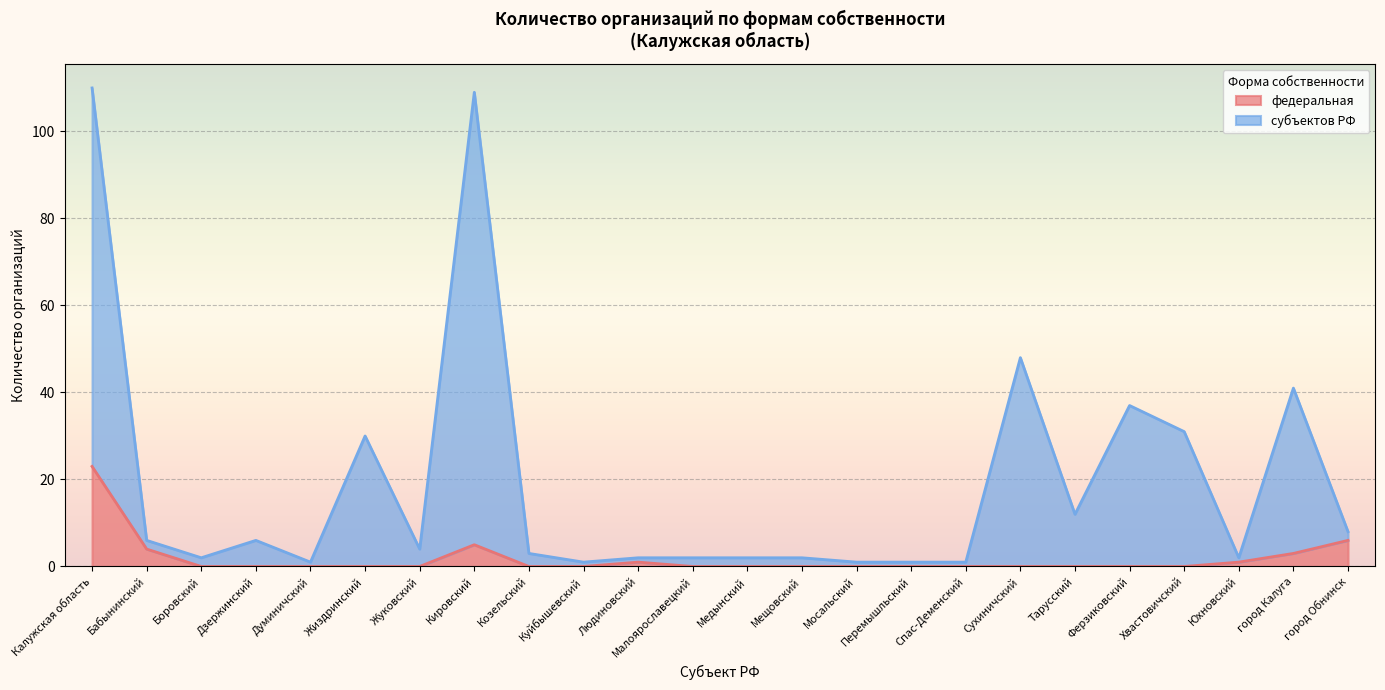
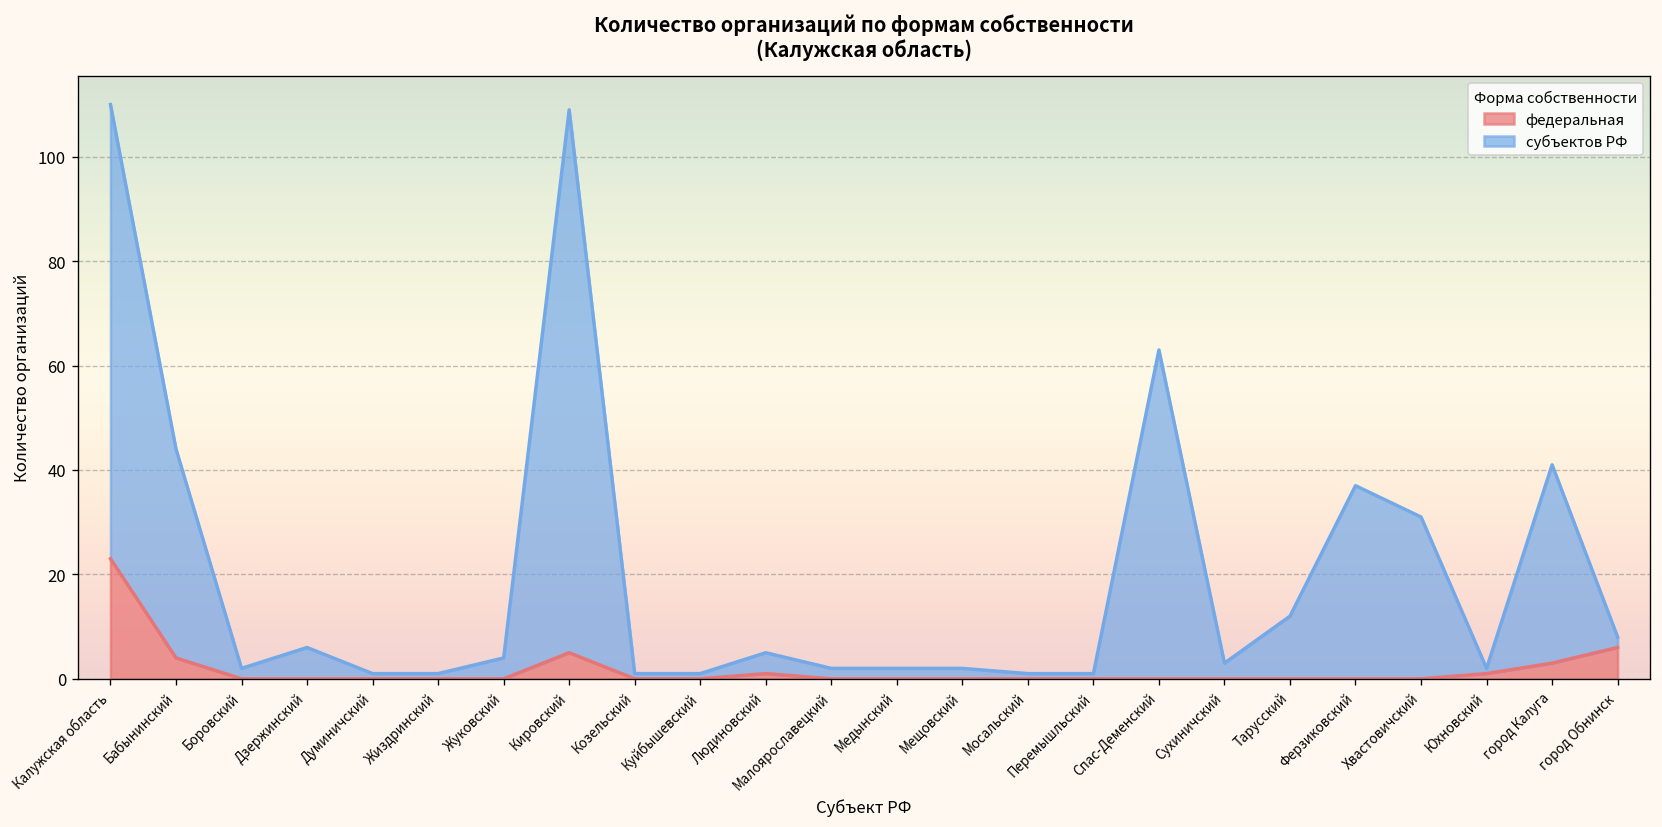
  {
    "федеральная": {
      "Калужская область": 23,
      "Бабынинский": 4,
      "Боровский": 0,
      "Дзержинский": 0,
      "Думиничский": 0,
      "Жиздринский": 0,
      "Жуковский": 0,
      "Кировский": 5,
      "Козельский": 0,
      "Куйбышевский": 0,
      "Людиновский": 1,
      "Малоярославецкий": 0,
      "Медынский": 0,
      "Мещовский": 0,
      "Мосальский": 0,
      "Перемышльский": 0,
      "Спас-Деменский": 0,
      "Сухиничский": 0,
      "Тарусский": 0,
      "Ферзиковский": 0,
      "Хвастовичский": 0,
      "Юхновский": 1,
      "город Калуга": 3,
      "город Обнинск": 6
    },
    "субъектов РФ": {
      "Калужская область": 87,
-     "Бабынинский": 2,
+     "Бабынинский": 40,
      "Боровский": 2,
      "Дзержинский": 6,
      "Думиничский": 1,
-     "Жиздринский": 30,
+     "Жиздринский": 1,
      "Жуковский": 4,
      "Кировский": 104,
-     "Козельский": 3,
+     "Козельский": 1,
      "Куйбышевский": 1,
-     "Людиновский": 1,
+     "Людиновский": 4,
      "Малоярославецкий": 2,
      "Медынский": 2,
      "Мещовский": 2,
      "Мосальский": 1,
      "Перемышльский": 1,
-     "Спас-Деменский": 1,
-     "Сухиничский": 48,
+     "Спас-Деменский": 63,
+     "Сухиничский": 3,
      "Тарусский": 12,
      "Ферзиковский": 37,
      "Хвастовичский": 31,
      "Юхновский": 1,
      "город Калуга": 38,
      "город Обнинск": 2
    }
  }
